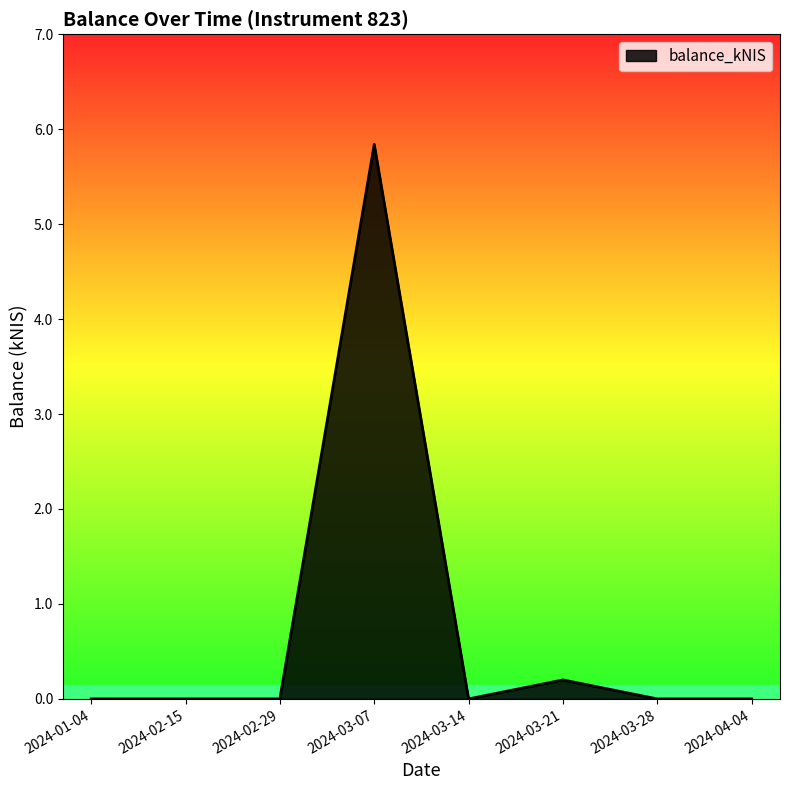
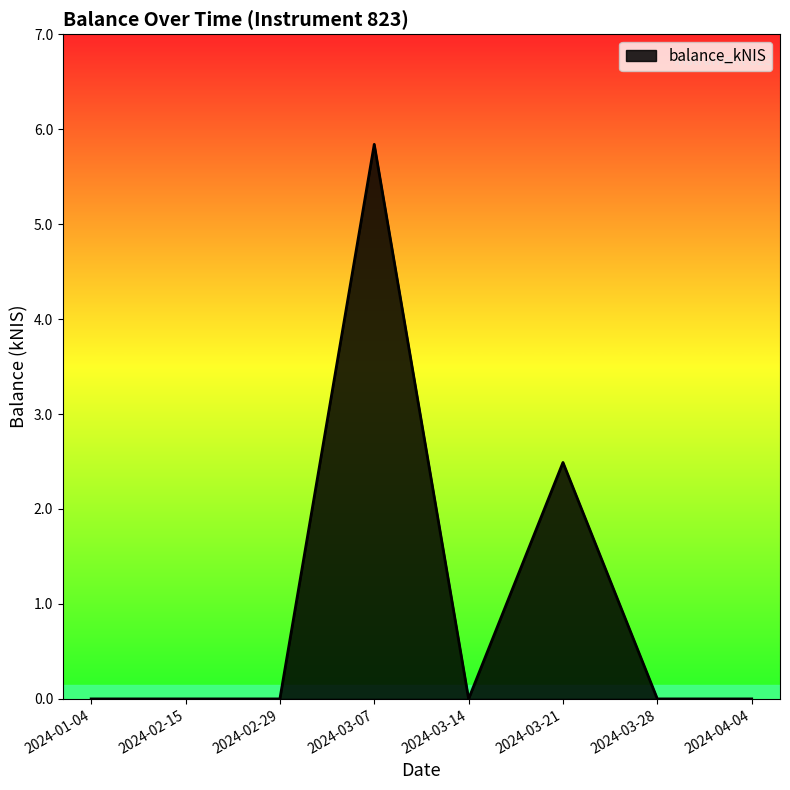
  {
    "2024-03-07": 5.8,
-   "2024-03-21": 0.2
+   "2024-03-21": 2.5
  }
